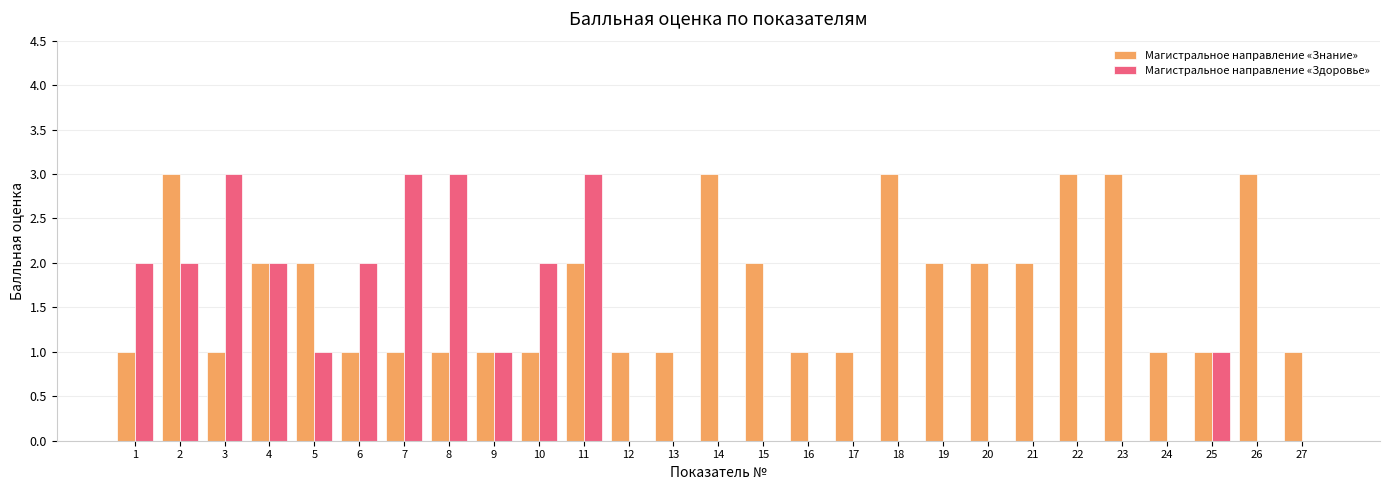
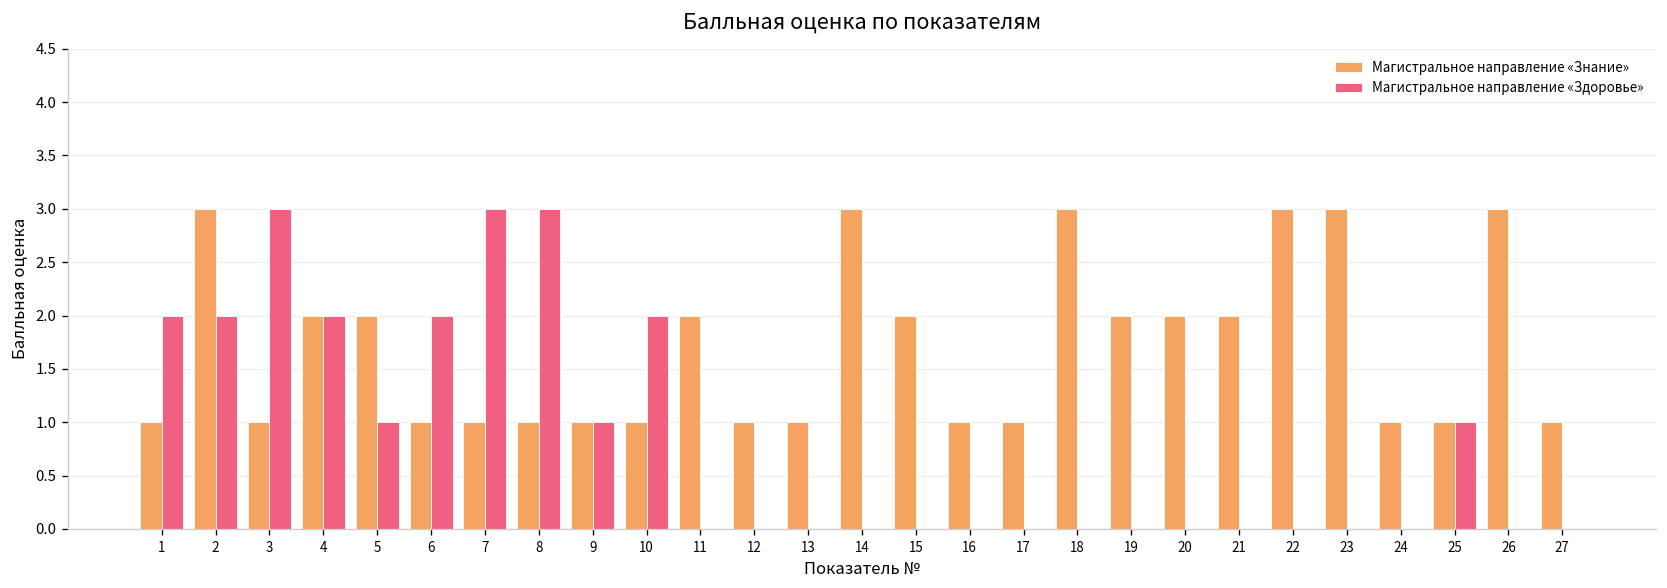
  {
    "Магистральное направление «Знание»": {
      "1": 1,
      "2": 3,
      "3": 1,
      "4": 2,
      "5": 2,
      "6": 1,
      "7": 1,
      "8": 1,
      "9": 1,
      "10": 1,
      "11": 2,
      "12": 1,
      "13": 1,
      "14": 3,
      "15": 2,
      "16": 1,
      "17": 1,
      "18": 3,
      "19": 2,
      "20": 2,
      "21": 2,
      "22": 3,
      "23": 3,
      "24": 1,
      "25": 1,
      "26": 3,
      "27": 1
    },
    "Магистральное направление «Здоровье»": {
      "1": 2,
      "2": 2,
      "3": 3,
      "4": 2,
      "5": 1,
      "6": 2,
      "7": 3,
      "8": 3,
      "9": 1,
      "10": 2,
-     "11": 3,
+     "11": 0,
      "12": 0,
      "13": 0,
      "14": 0,
      "15": 0,
      "16": 0,
      "17": 0,
      "18": 0,
      "19": 0,
      "20": 0,
      "21": 0,
      "22": 0,
      "23": 0,
      "24": 0,
      "25": 1,
      "26": 0,
      "27": 0
    }
  }
